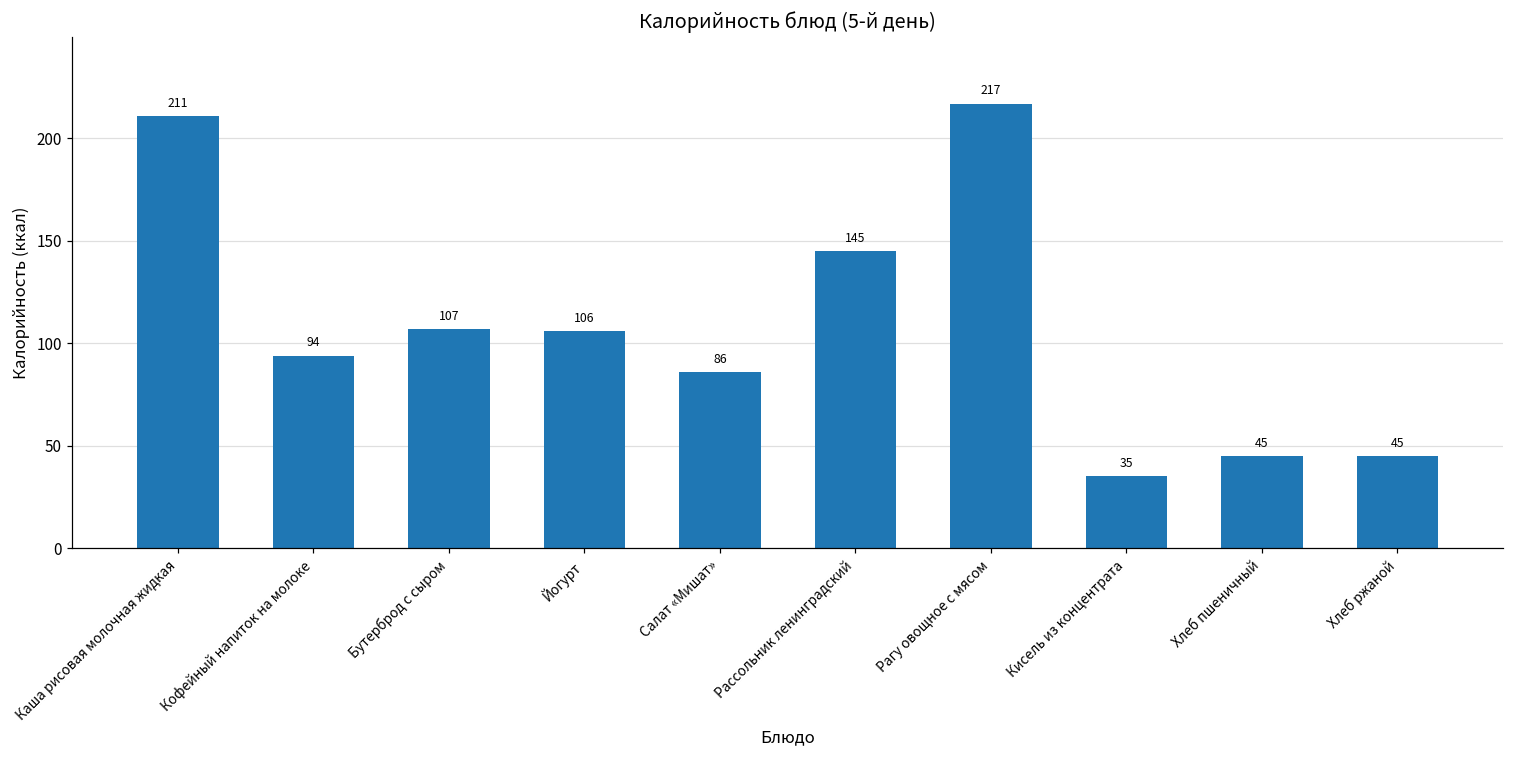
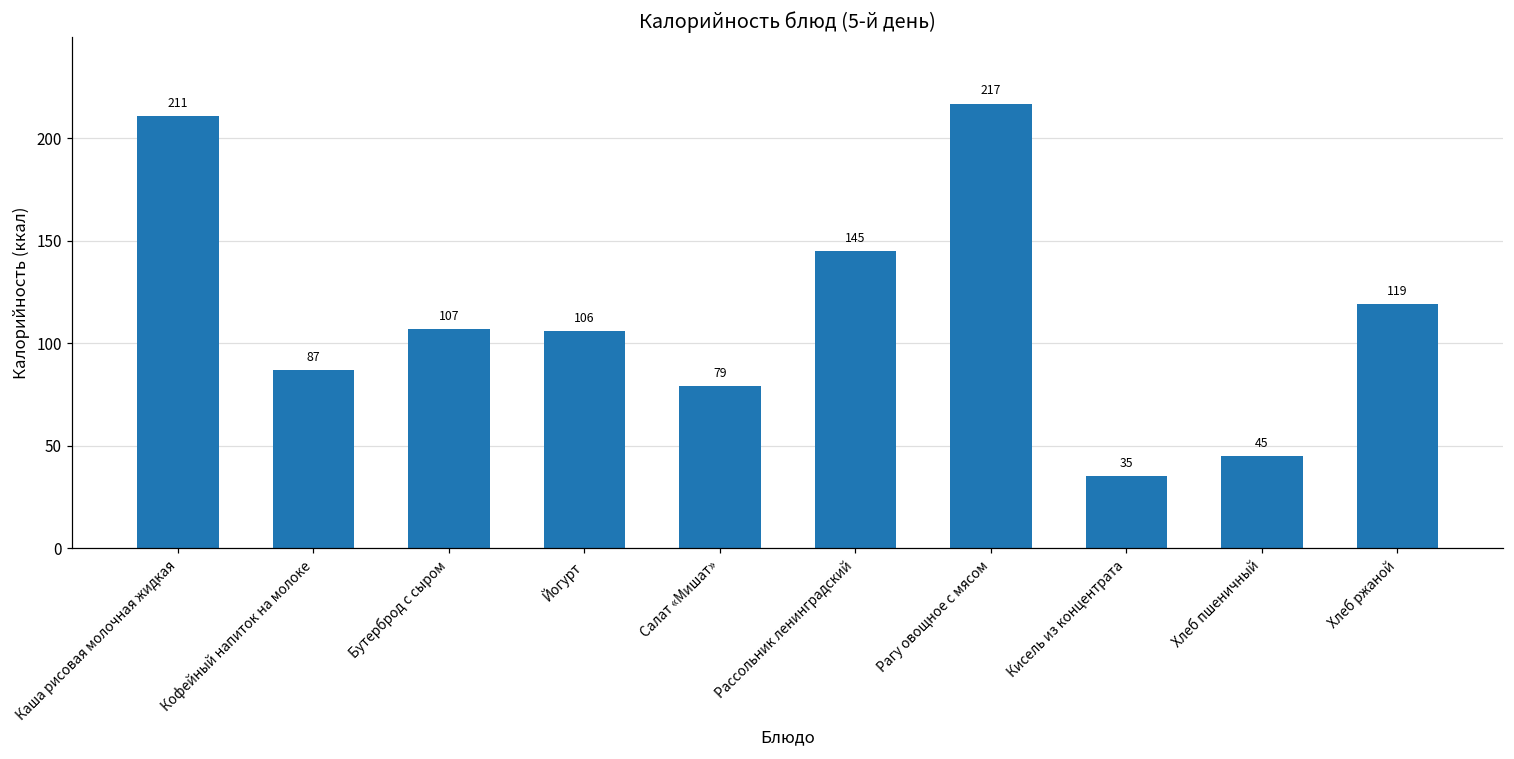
  {
    "Каша рисовая молочная жидкая": 211,
-   "Кофейный напиток на молоке": 94,
+   "Кофейный напиток на молоке": 87,
    "Бутерброд с сыром": 107,
    "Йогурт": 106,
-   "Салат «Мишат»": 86,
+   "Салат «Мишат»": 79,
    "Рассольник ленинградский": 145,
    "Рагу овощное с мясом": 217,
    "Кисель из концентрата": 35,
    "Хлеб пшеничный": 45,
-   "Хлеб ржаной": 45
+   "Хлеб ржаной": 119
  }
